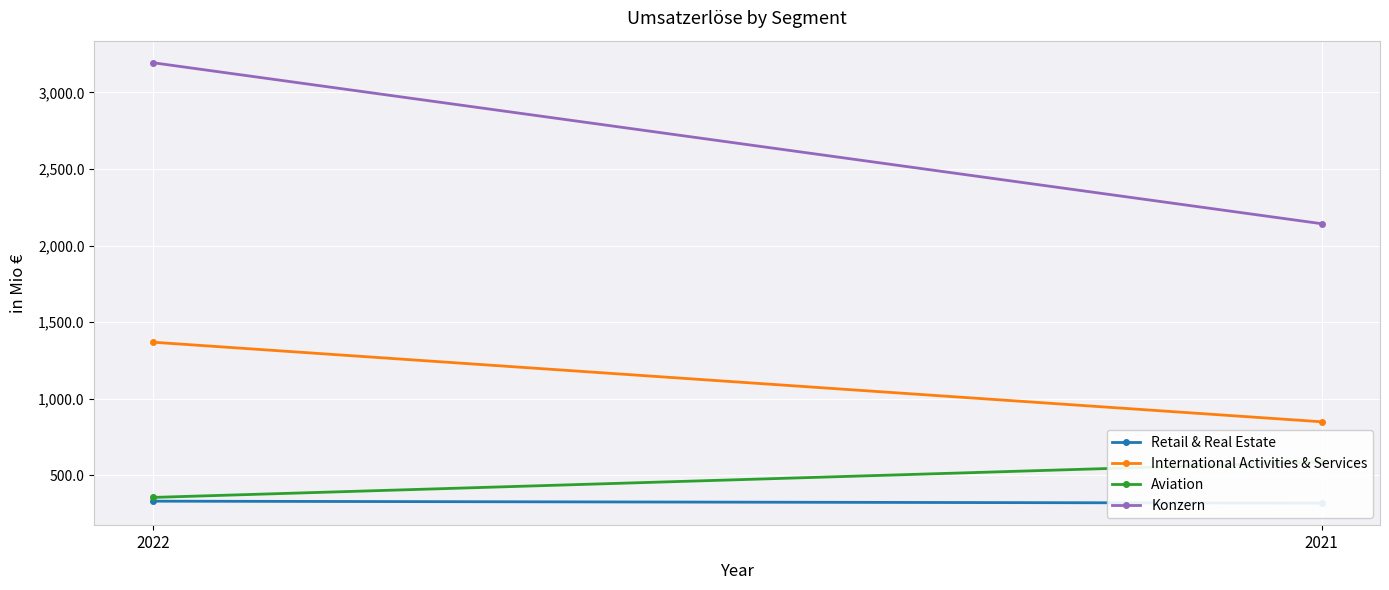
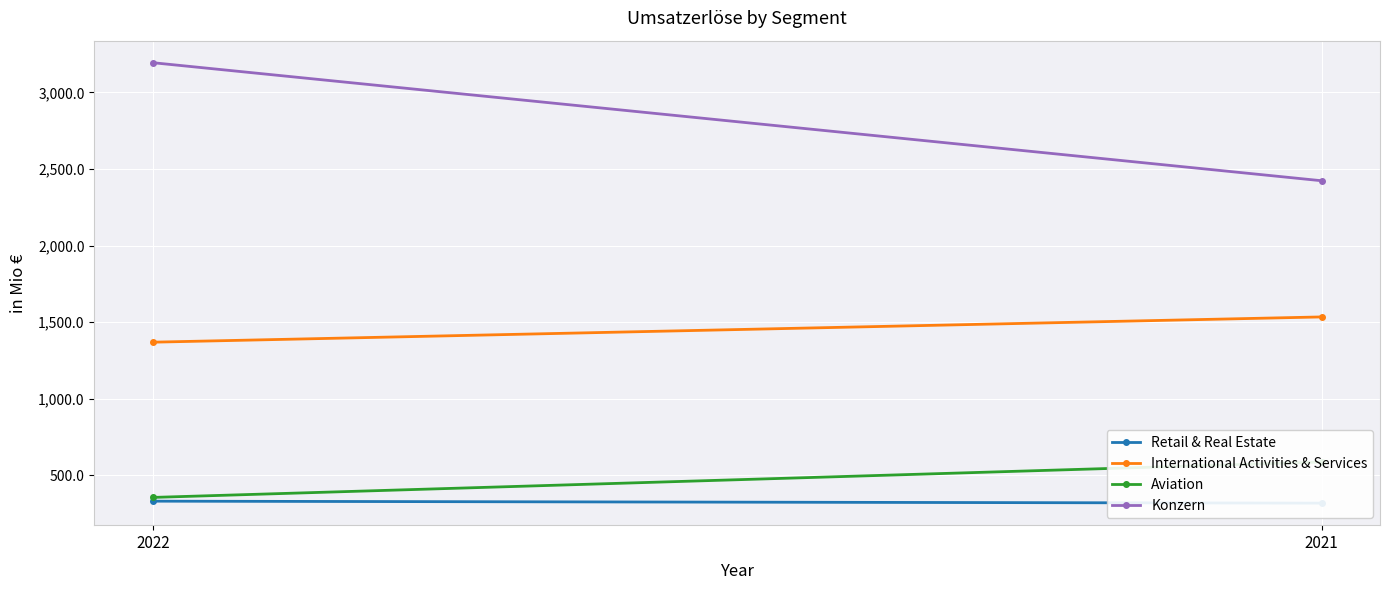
  {
    "Retail & Real Estate": {
      "2022": "330"
    },
    "International Activities & Services": {
      "2022": "1,370",
-     "2021": "850"
+     "2021": "1,530"
    },
    "Aviation": {
      "2022": "360"
    },
    "Konzern": {
      "2022": "3,190",
-     "2021": "2,140"
+     "2021": "2,420"
    }
  }
